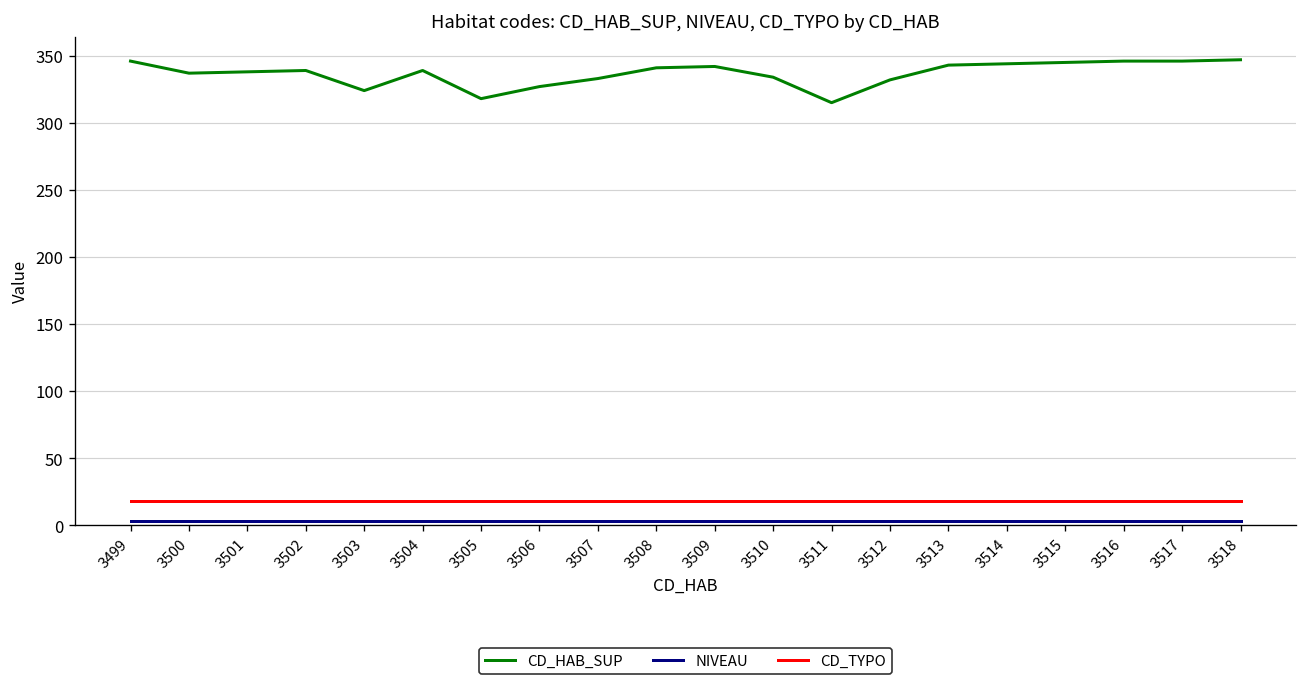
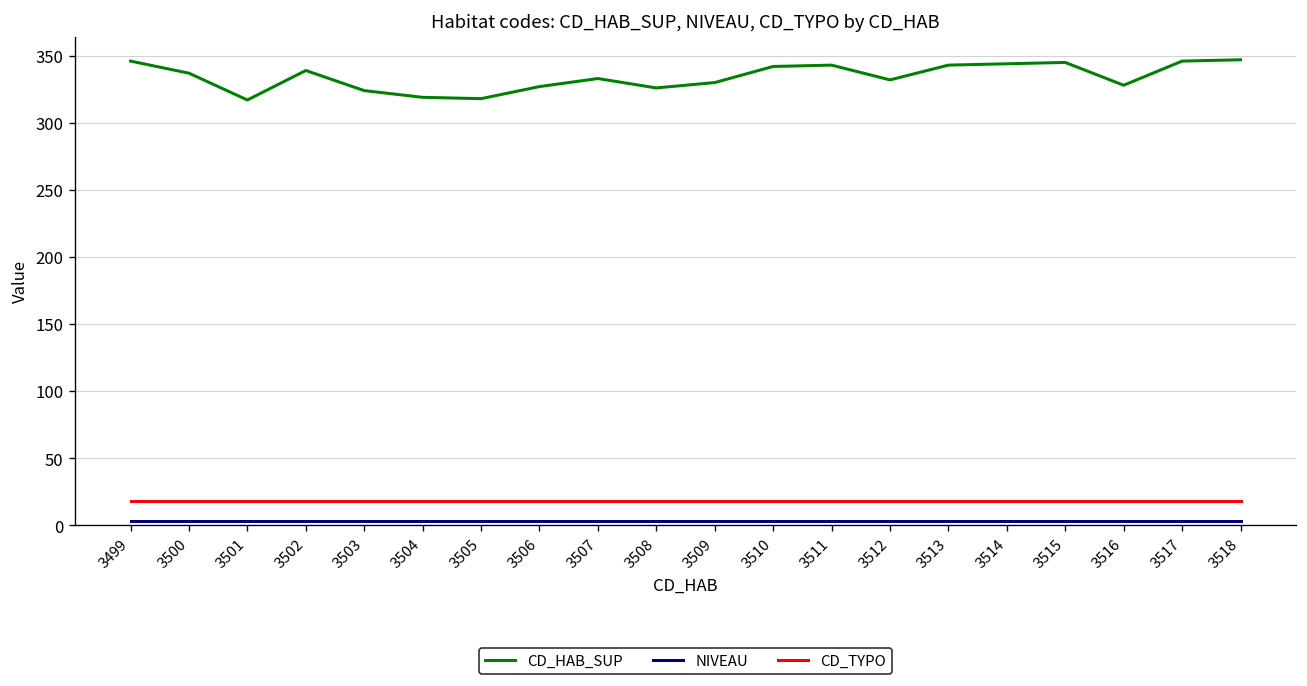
  {
    "CD_HAB_SUP": {
      "3499": 346,
      "3500": 337,
-     "3501": 338,
+     "3501": 317,
      "3502": 339,
      "3503": 324,
-     "3504": 339,
+     "3504": 319,
      "3505": 318,
      "3506": 327,
      "3507": 333,
-     "3508": 341,
-     "3509": 342,
-     "3510": 334,
-     "3511": 315,
+     "3508": 326,
+     "3509": 330,
+     "3510": 342,
+     "3511": 343,
      "3512": 332,
      "3513": 343,
      "3514": 344,
      "3515": 345,
-     "3516": 346,
+     "3516": 328,
      "3517": 346,
      "3518": 347
    },
    "NIVEAU": {
      "3499": 3,
      "3500": 3,
      "3501": 3,
      "3502": 3,
      "3503": 3,
      "3504": 3,
      "3505": 3,
      "3506": 3,
      "3507": 3,
      "3508": 3,
      "3509": 3,
      "3510": 3,
      "3511": 3,
      "3512": 3,
      "3513": 3,
      "3514": 3,
      "3515": 3,
      "3516": 3,
      "3517": 3,
      "3518": 3
    },
    "CD_TYPO": {
      "3499": 18,
      "3500": 18,
      "3501": 18,
      "3502": 18,
      "3503": 18,
      "3504": 18,
      "3505": 18,
      "3506": 18,
      "3507": 18,
      "3508": 18,
      "3509": 18,
      "3510": 18,
      "3511": 18,
      "3512": 18,
      "3513": 18,
      "3514": 18,
      "3515": 18,
      "3516": 18,
      "3517": 18,
      "3518": 18
    }
  }
